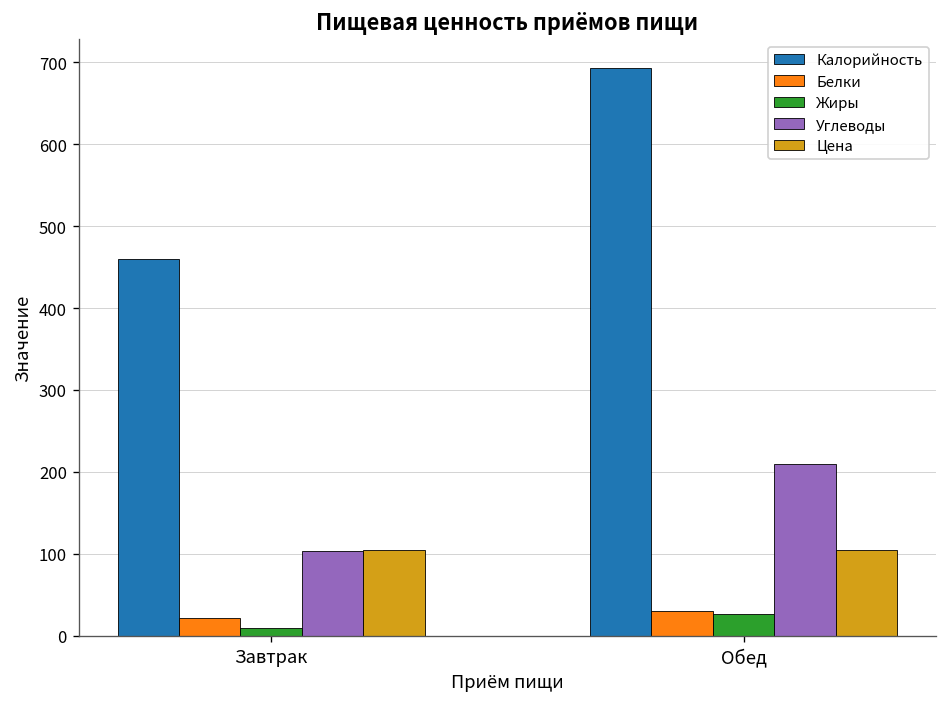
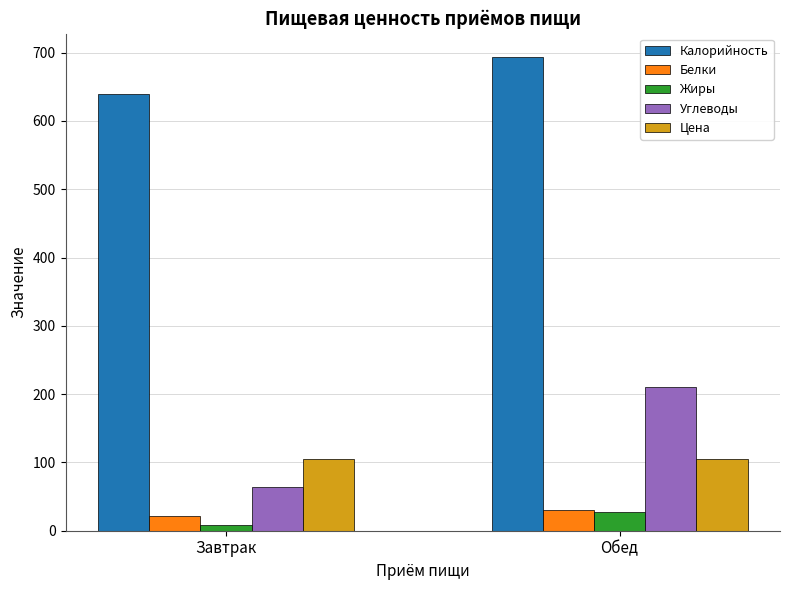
  {
    "Калорийность": {
-     "Завтрак": 460,
+     "Завтрак": 640,
      "Обед": 690
    },
    "Жиры": {
      "Завтрак": 10,
      "Обед": 30
    },
    "Углеводы": {
-     "Завтрак": 100,
+     "Завтрак": 60,
      "Обед": 210
    }
  }
